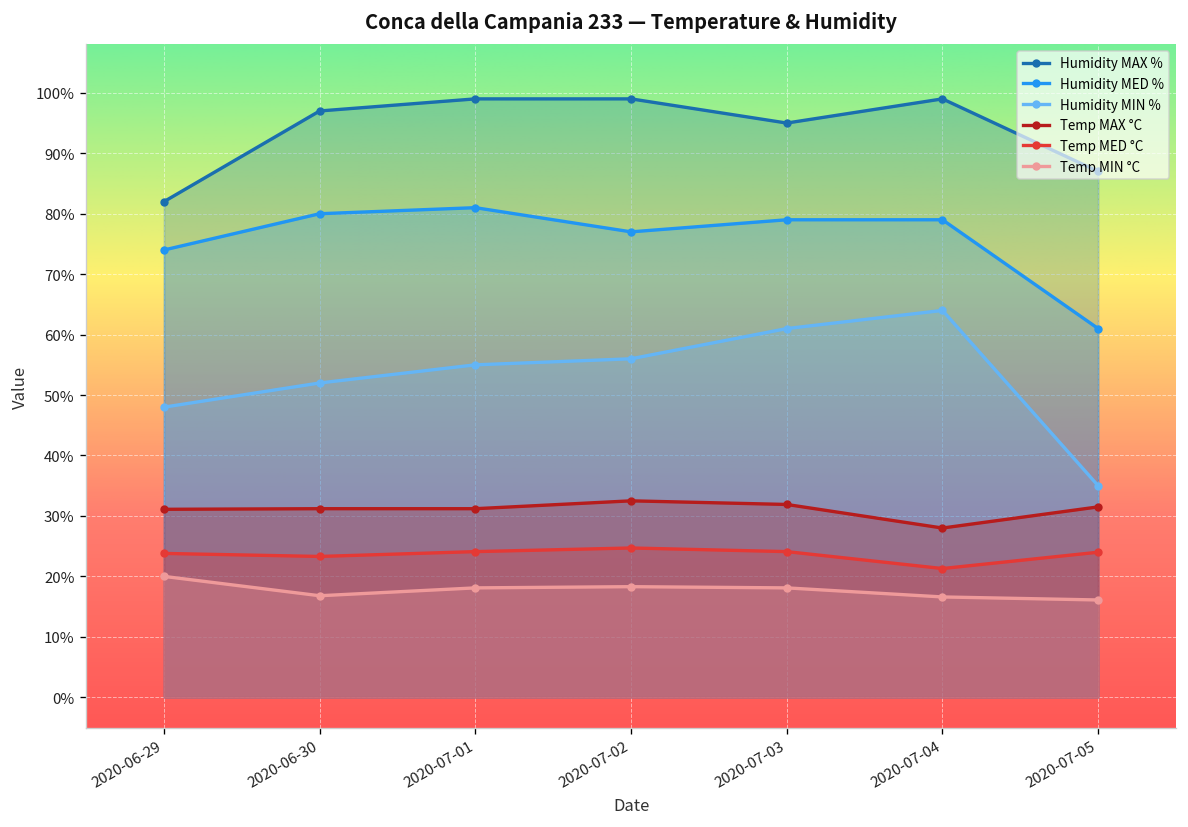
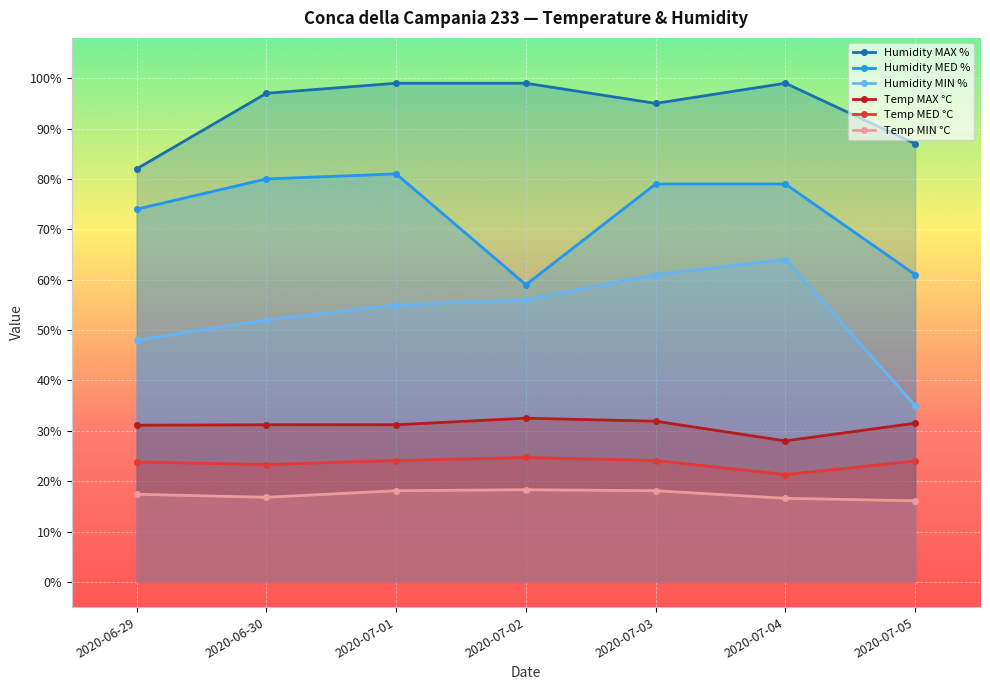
  {
    "Humidity MAX %": {
      "2020-06-29": "82%",
      "2020-06-30": "97%",
      "2020-07-01": "99%",
      "2020-07-02": "99%",
      "2020-07-03": "95%",
      "2020-07-04": "99%",
      "2020-07-05": "87%"
    },
    "Humidity MED %": {
      "2020-06-29": "74%",
      "2020-06-30": "80%",
      "2020-07-01": "81%",
-     "2020-07-02": "77%",
+     "2020-07-02": "59%",
      "2020-07-03": "79%",
      "2020-07-04": "79%",
      "2020-07-05": "61%"
    },
    "Humidity MIN %": {
      "2020-06-29": "48%",
      "2020-06-30": "52%",
      "2020-07-01": "55%",
      "2020-07-02": "56%",
      "2020-07-03": "61%",
      "2020-07-04": "64%",
      "2020-07-05": "35%"
    },
    "Temp MIN °C": {
-     "2020-06-29": "20%",
+     "2020-06-29": "17%",
      "2020-06-30": "17%",
      "2020-07-01": "18%",
      "2020-07-02": "18%",
      "2020-07-03": "18%",
      "2020-07-04": "17%",
      "2020-07-05": "16%"
    }
  }
